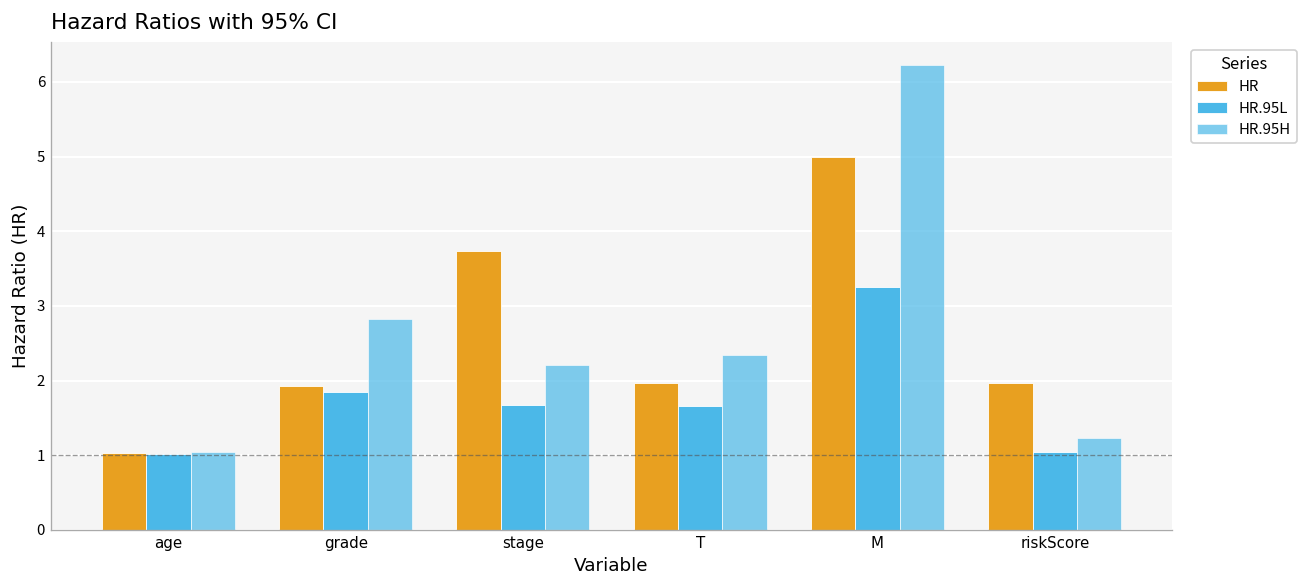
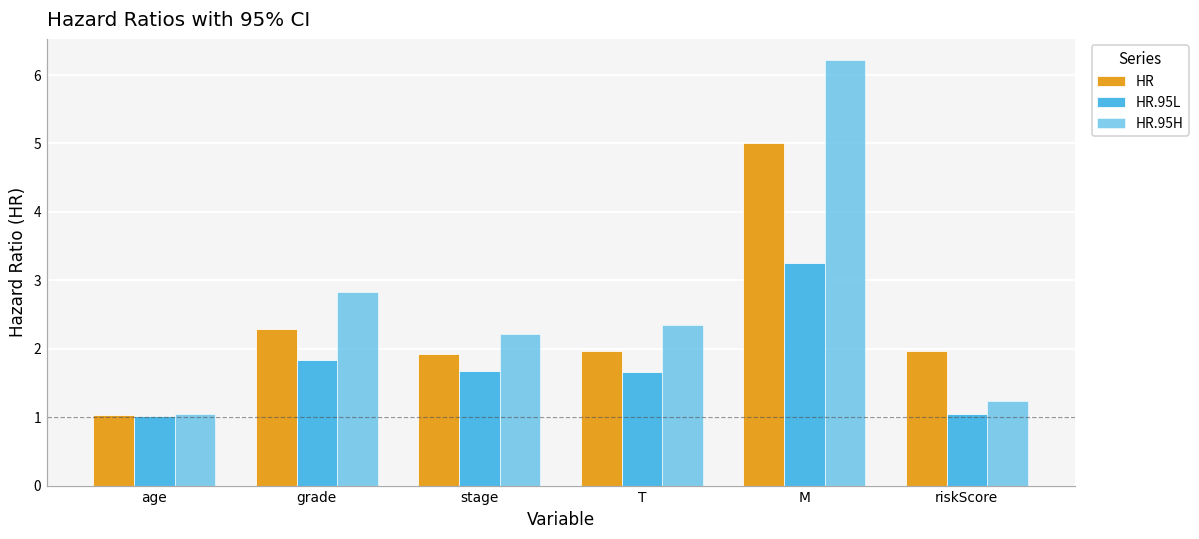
  {
    "HR": {
      "age": 1.0,
-     "grade": 1.9,
-     "stage": 3.7,
+     "grade": 2.3,
+     "stage": 1.9,
      "T": 2.0,
      "M": 5.0,
      "riskScore": 2.0
    }
  }
